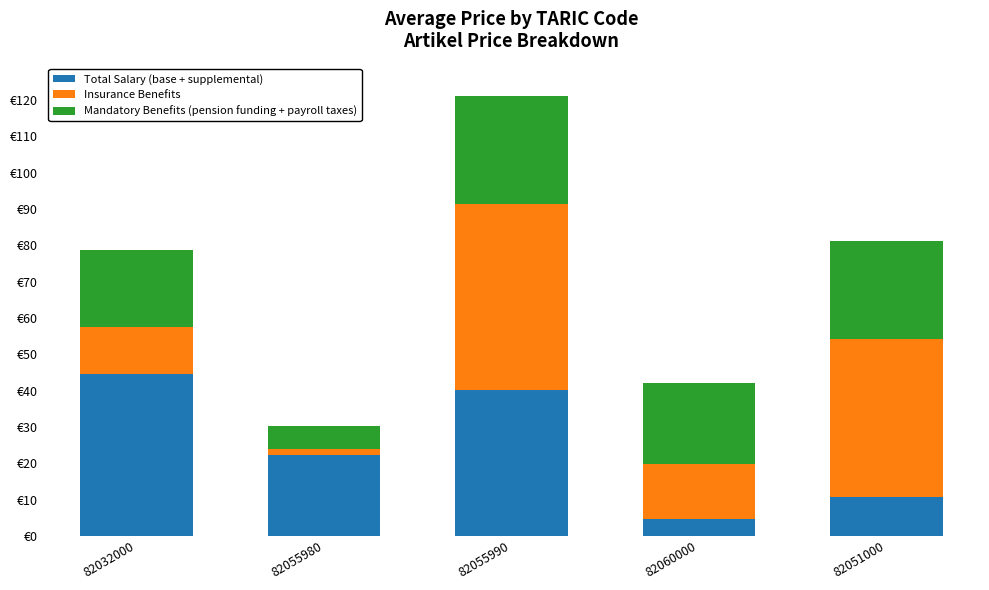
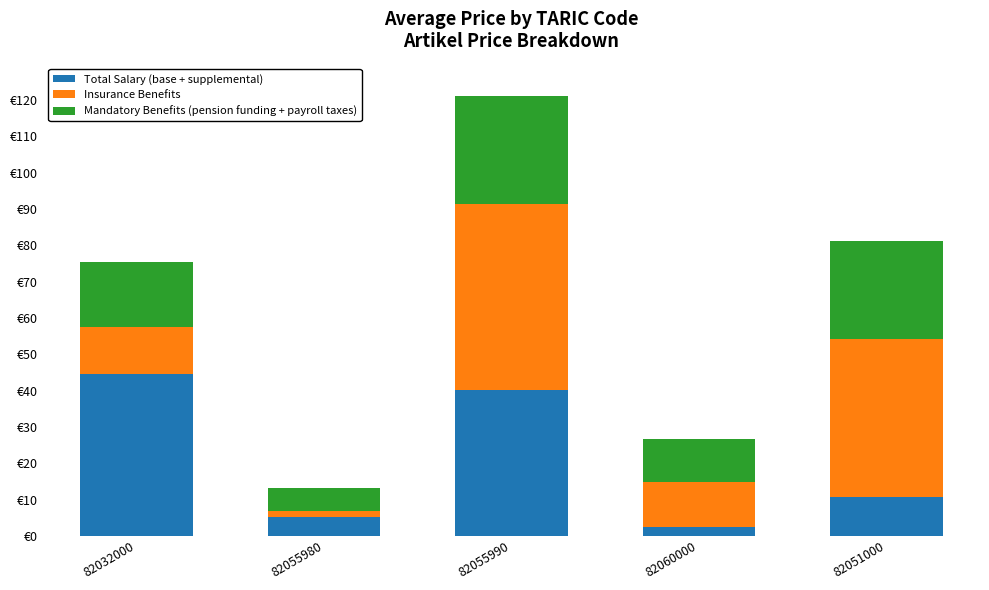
  {
    "Total Salary (base + supplemental)": {
      "82032000": "€45",
-     "82055980": "€22",
+     "82055980": "€5",
      "82055990": "€40",
-     "82060000": "€5",
+     "82060000": "€3",
      "82051000": "€11"
    },
    "Insurance Benefits": {
      "82032000": "€13",
      "82055980": "€2",
      "82055990": "€51",
-     "82060000": "€15",
+     "82060000": "€12",
      "82051000": "€44"
    },
    "Mandatory Benefits (pension funding + payroll taxes)": {
-     "82032000": "€21",
+     "82032000": "€18",
      "82055980": "€6",
      "82055990": "€30",
-     "82060000": "€23",
+     "82060000": "€12",
      "82051000": "€27"
    }
  }
